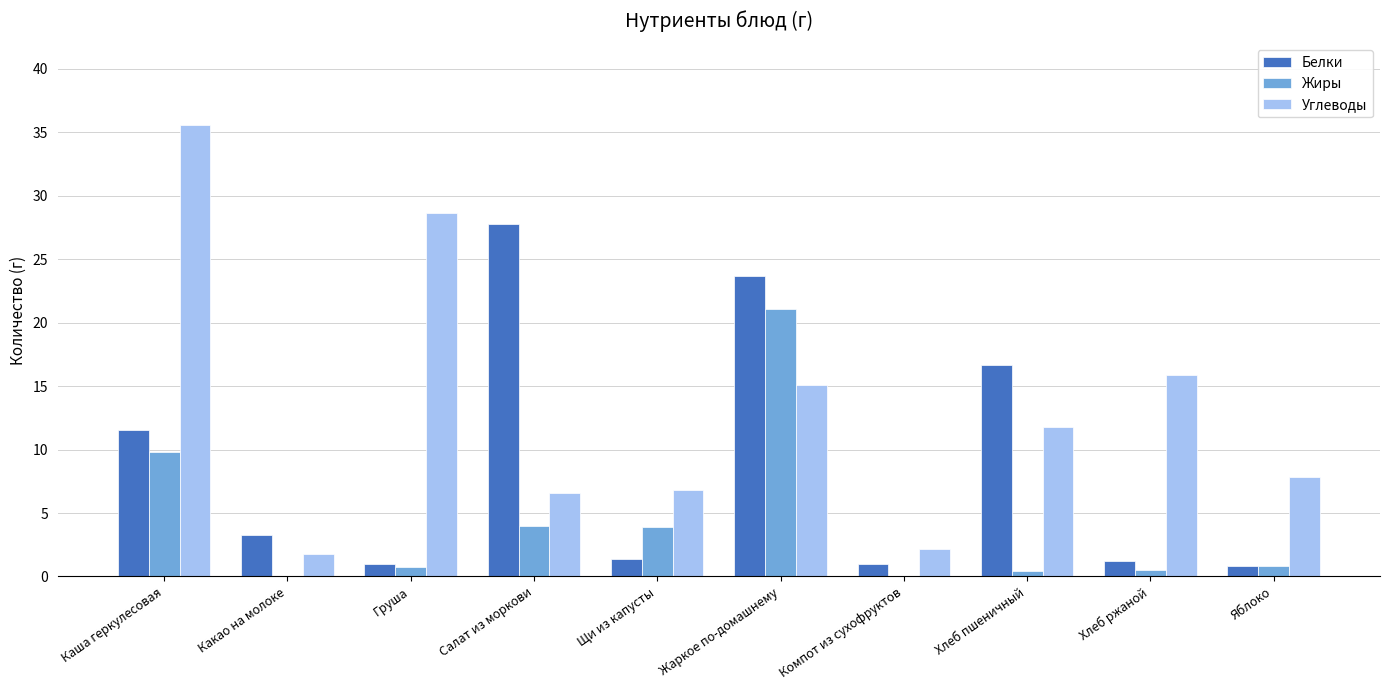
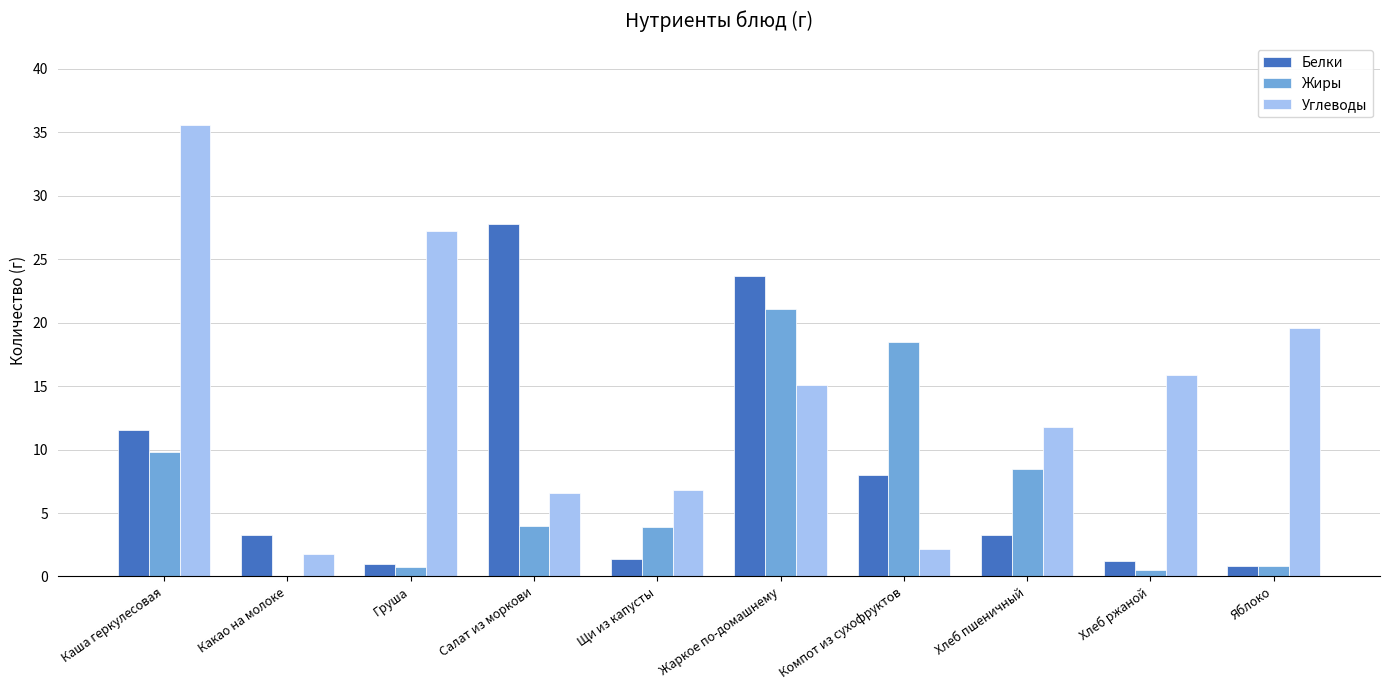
  {
    "Белки": {
      "Каша геркулесовая": 11.5,
      "Какао на молоке": 3.3,
      "Груша": 1.0,
      "Салат из моркови": 27.8,
      "Щи из капусты": 1.4,
      "Жаркое по-домашнему": 23.6,
-     "Компот из сухофруктов": 1,
-     "Хлеб пшеничный": 16.7,
+     "Компот из сухофруктов": 8,
+     "Хлеб пшеничный": 3.2,
      "Хлеб ржаной": 1.2,
      "Яблоко": 0.8
    },
    "Жиры": {
      "Каша геркулесовая": 9.8,
      "Какао на молоке": 0.0,
      "Груша": 0.8,
      "Салат из моркови": 4.0,
      "Щи из капусты": 3.9,
      "Жаркое по-домашнему": 21.1,
-     "Компот из сухофруктов": 0.0,
-     "Хлеб пшеничный": 0.4,
+     "Компот из сухофруктов": 18.5,
+     "Хлеб пшеничный": 8.5,
      "Хлеб ржаной": 0.5,
      "Яблоко": 0.8
    },
    "Углеводы": {
      "Каша геркулесовая": 35.6,
      "Какао на молоке": 1.8,
-     "Груша": 28.6,
+     "Груша": 27.3,
      "Салат из моркови": 6.6,
      "Щи из капусты": 6.8,
      "Жаркое по-домашнему": 15.1,
      "Компот из сухофруктов": 2.2,
      "Хлеб пшеничный": 11.8,
      "Хлеб ржаной": 15.8,
-     "Яблоко": 7.8
+     "Яблоко": 19.6
    }
  }
